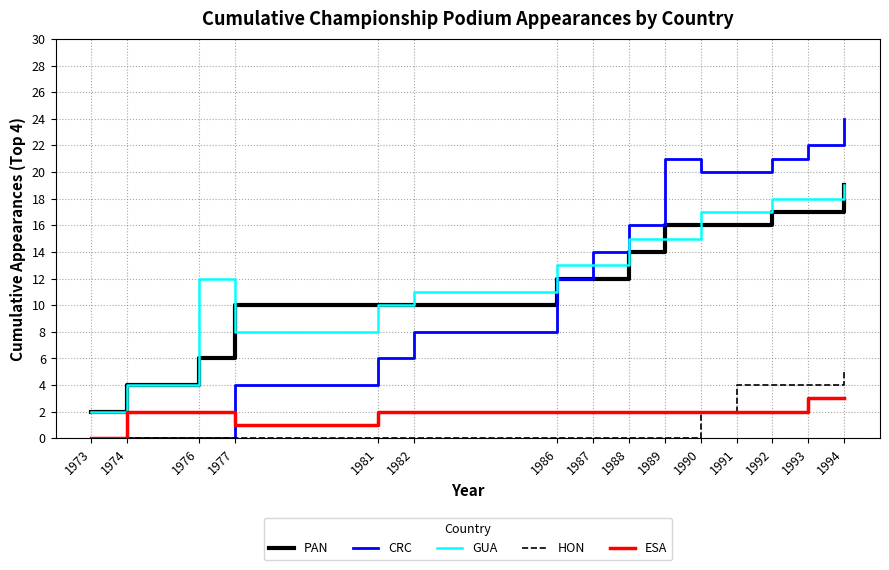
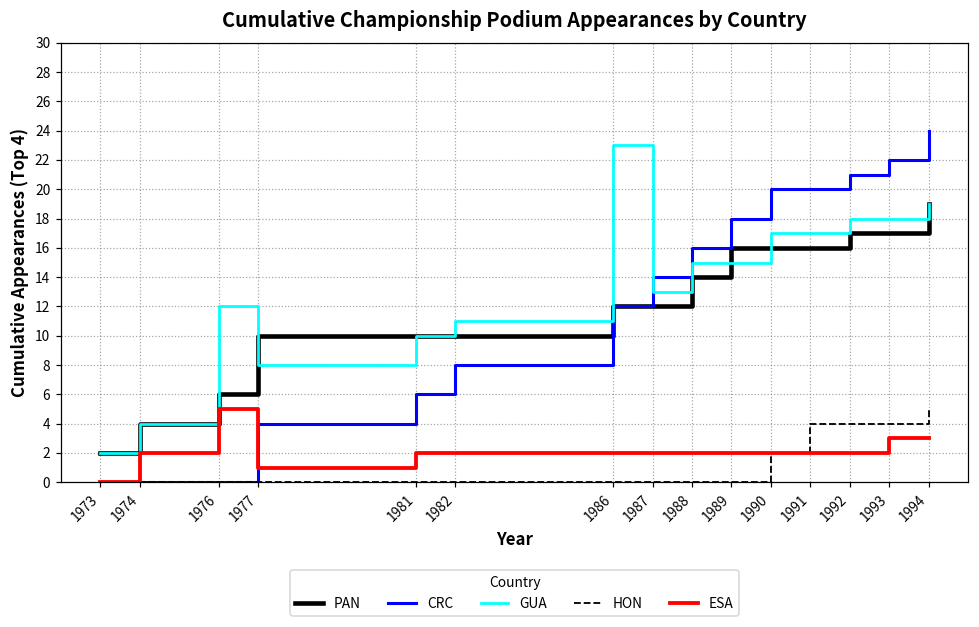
  {
    "CRC": {
      "1977": 4,
      "1981": 6,
      "1982": 8,
      "1987": 14,
      "1988": 16,
-     "1989": 21,
+     "1989": 18,
      "1990": 20,
      "1991": 20,
      "1992": 21,
      "1993": 22,
      "1994": 24
    },
    "GUA": {
      "1976": 12,
      "1977": 8,
      "1982": 11,
-     "1986": 13,
+     "1986": 23,
      "1987": 13,
      "1988": 15,
      "1989": 15,
      "1990": 17,
      "1991": 17,
      "1992": 18,
      "1993": 18
    },
    "ESA": {
      "1974": 2,
-     "1976": 2,
+     "1976": 5,
      "1977": 1,
      "1981": 2,
      "1982": 2,
      "1986": 2,
      "1987": 2,
      "1988": 2,
      "1989": 2,
      "1991": 2,
      "1992": 2,
      "1993": 3,
      "1994": 3
    }
  }
